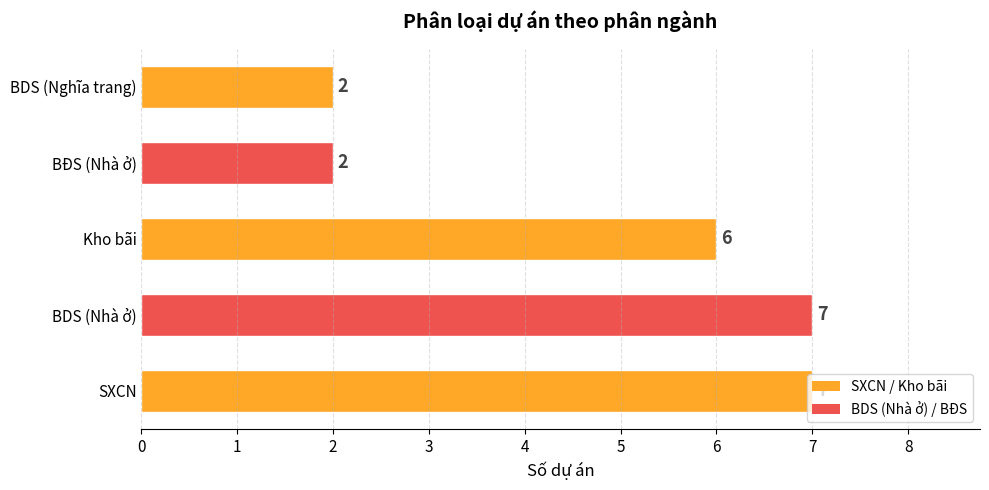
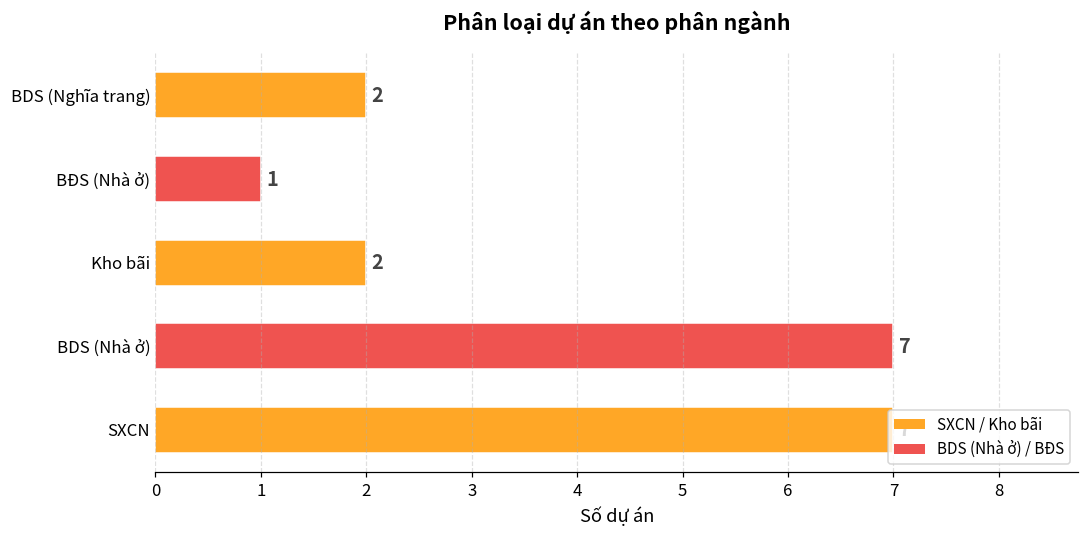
  {
    "BDS (Nghĩa trang)": 2,
-   "BĐS (Nhà ở)": 2,
-   "Kho bãi": 6,
+   "BĐS (Nhà ở)": 1,
+   "Kho bãi": 2,
    "BDS (Nhà ở)": 7
  }
